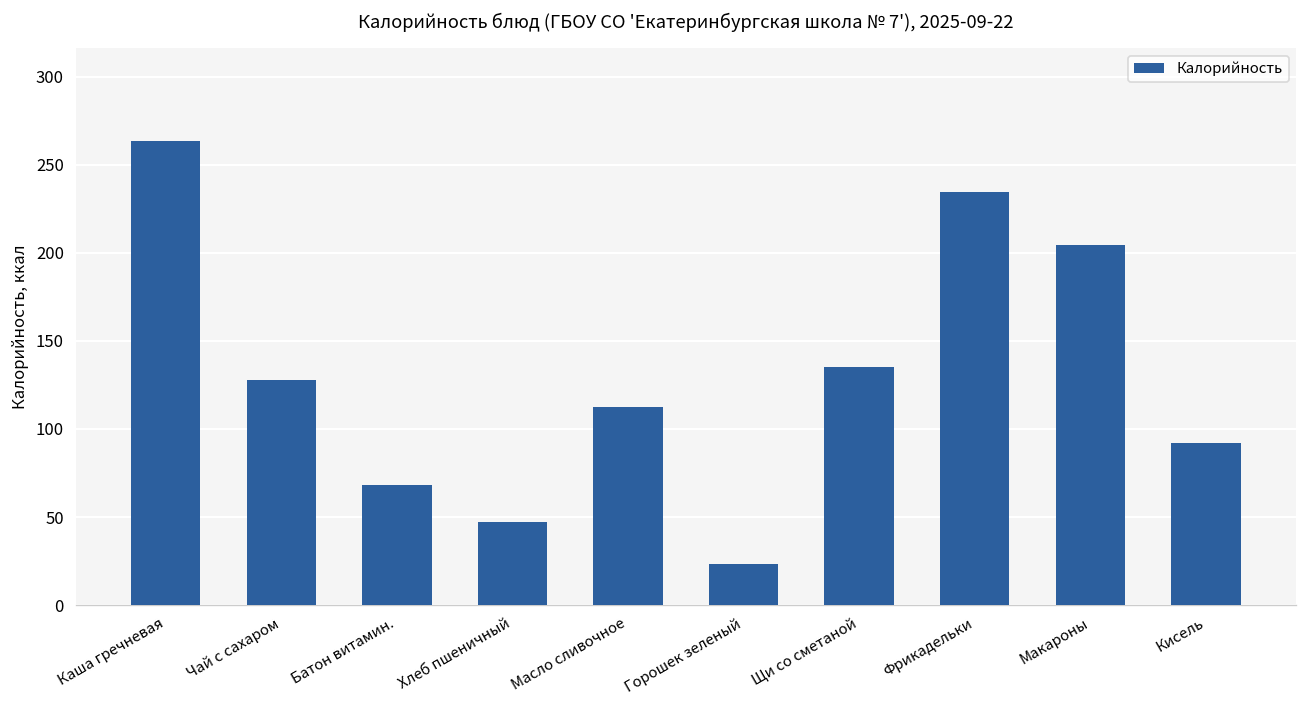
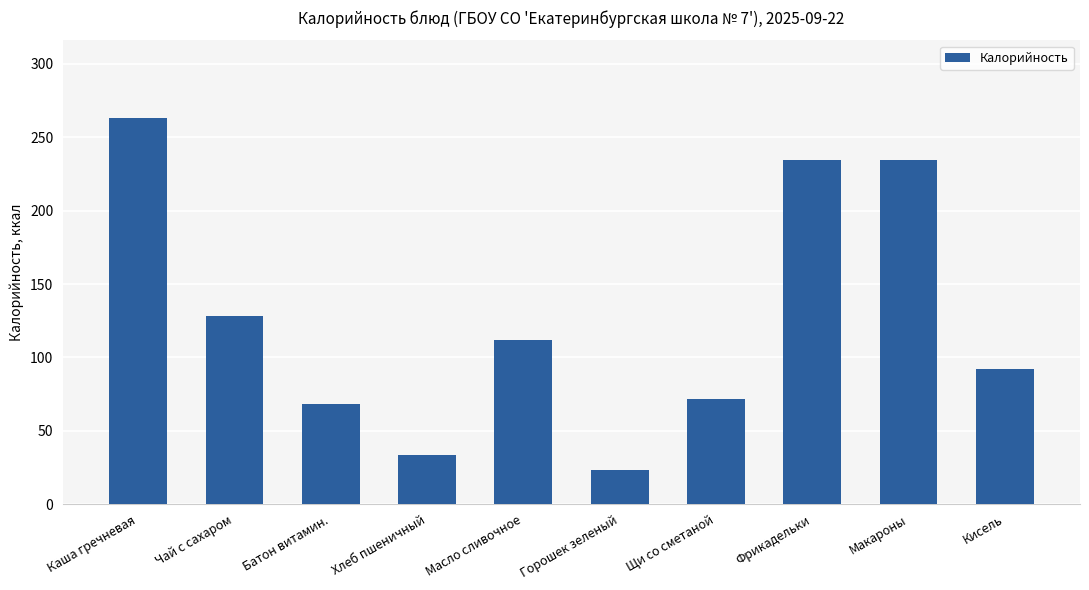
  {
    "Каша гречневая": 263,
    "Чай с сахаром": 128,
    "Батон витамин.": 68,
-   "Хлеб пшеничный": 47,
+   "Хлеб пшеничный": 34,
    "Масло сливочное": 112,
    "Горошек зеленый": 23,
-   "Щи со сметаной": 135,
+   "Щи со сметаной": 72,
    "Фрикадельки": 235,
-   "Макароны": 204,
+   "Макароны": 234,
    "Кисель": 92
  }
